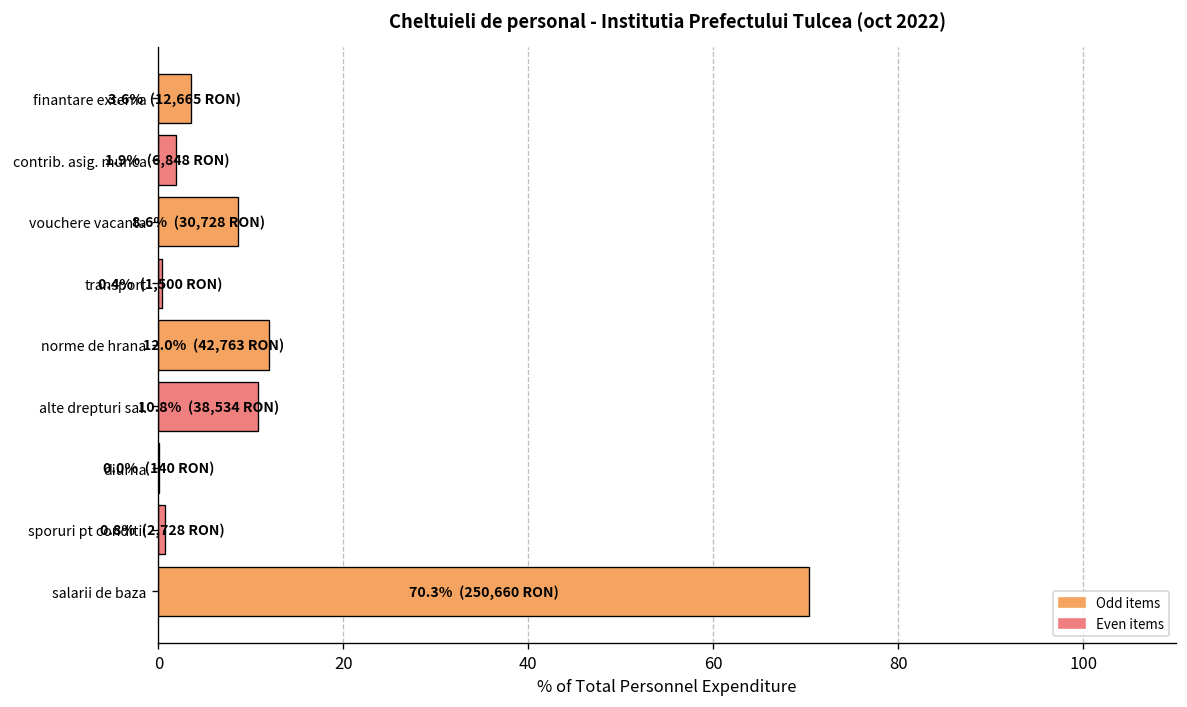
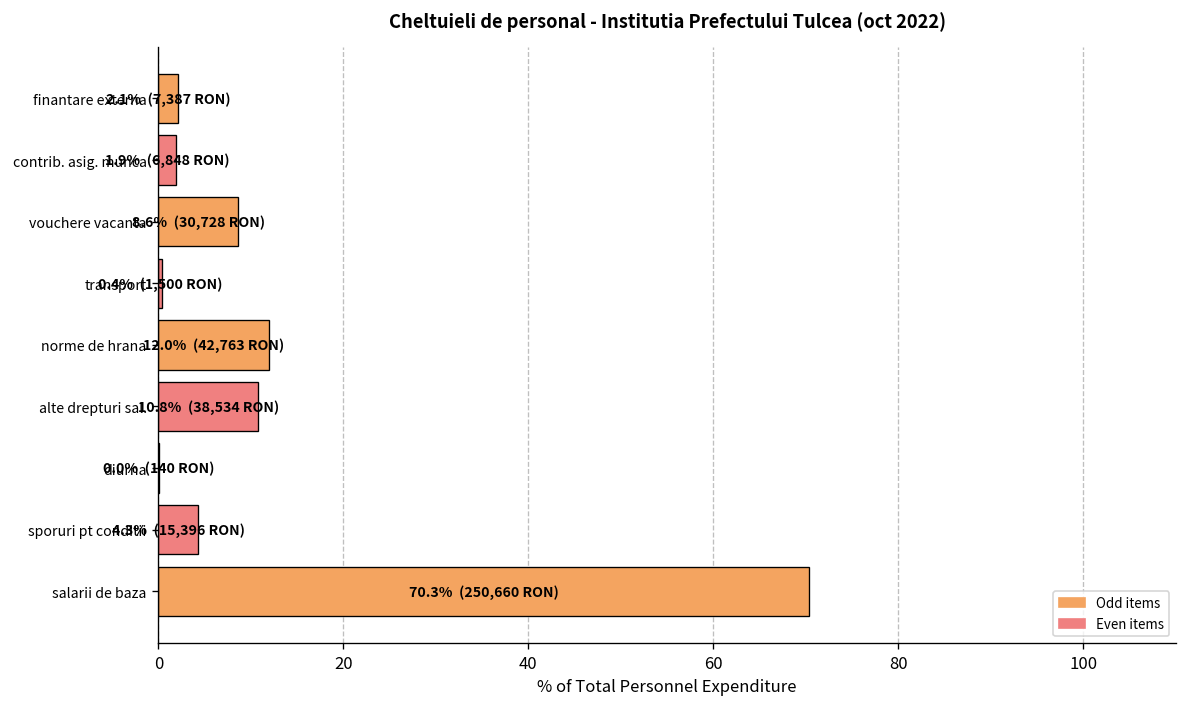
  {
-   "finantare externa": "3.6% (12,665 RON)",
+   "finantare externa": "2.1% (7,387 RON)",
    "contrib. asig. munca": "1.9%",
    "vouchere vacanta": "8.6%",
    "transport": "0.4%",
    "norme de hrana": "12.0%",
    "alte drepturi sal.": "10.8%",
    "diurna": "0.0%",
-   "sporuri pt conditii": "0.8% (2,728 RON)",
+   "sporuri pt conditii": "4.3% (15,396 RON)",
    "salarii de baza": "70.3%"
  }
